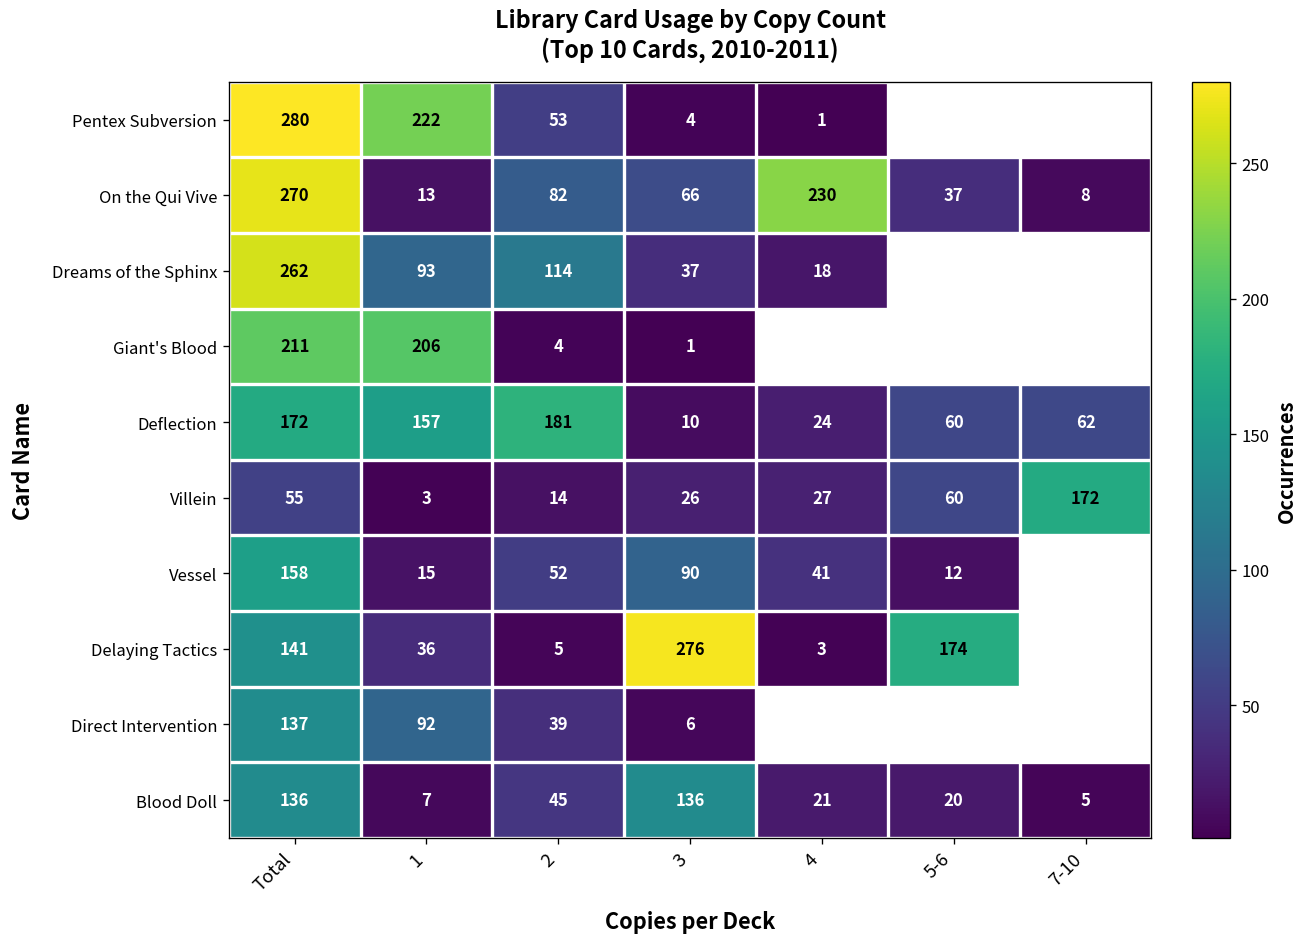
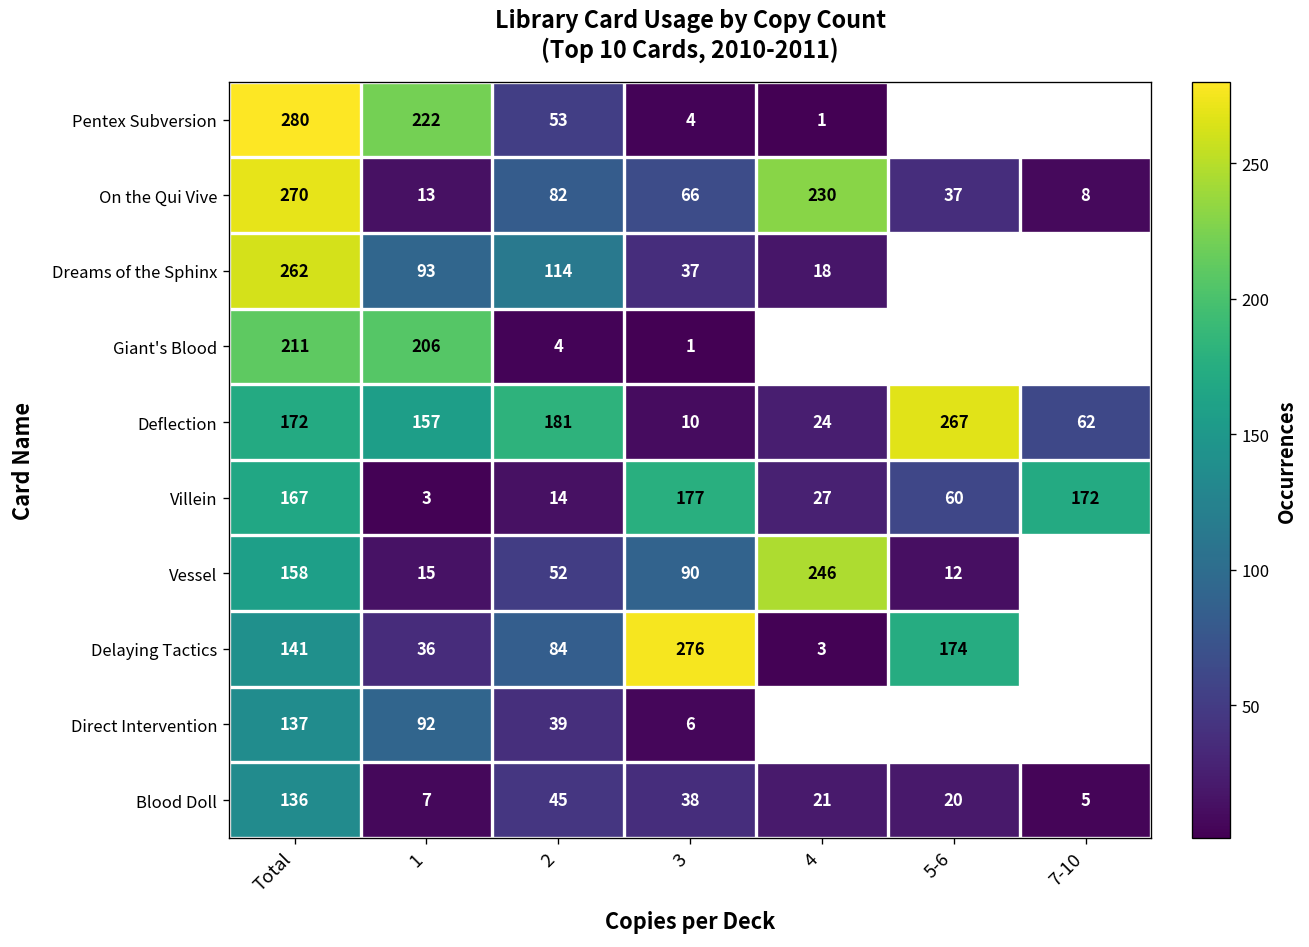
  {
    "Pentex Subversion": {
      "Total": 280,
      "1": 222,
      "2": 53,
      "3": 4,
      "4": 1
    },
    "On the Qui Vive": {
      "Total": 270,
      "1": 13,
      "2": 82,
      "3": 66,
      "4": 230,
      "5-6": 37,
      "7-10": 8
    },
    "Dreams of the Sphinx": {
      "Total": 262,
      "1": 93,
      "2": 114,
      "3": 37,
      "4": 18
    },
    "Giant's Blood": {
      "Total": 211,
      "1": 206,
      "2": 4,
      "3": 1
    },
    "Deflection": {
      "Total": 172,
      "1": 157,
      "2": 181,
      "3": 10,
      "4": 24,
-     "5-6": 60,
+     "5-6": 267,
      "7-10": 62
    },
    "Villein": {
-     "Total": 55,
+     "Total": 167,
      "1": 3,
      "2": 14,
-     "3": 26,
+     "3": 177,
      "4": 27,
      "5-6": 60,
      "7-10": 172
    },
    "Vessel": {
      "Total": 158,
      "1": 15,
      "2": 52,
      "3": 90,
-     "4": 41,
+     "4": 246,
      "5-6": 12
    },
    "Delaying Tactics": {
      "Total": 141,
      "1": 36,
-     "2": 5,
+     "2": 84,
      "3": 276,
      "4": 3,
      "5-6": 174
    },
    "Direct Intervention": {
      "Total": 137,
      "1": 92,
      "2": 39,
      "3": 6
    },
    "Blood Doll": {
      "Total": 136,
      "1": 7,
      "2": 45,
-     "3": 136,
+     "3": 38,
      "4": 21,
      "5-6": 20,
      "7-10": 5
    }
  }
